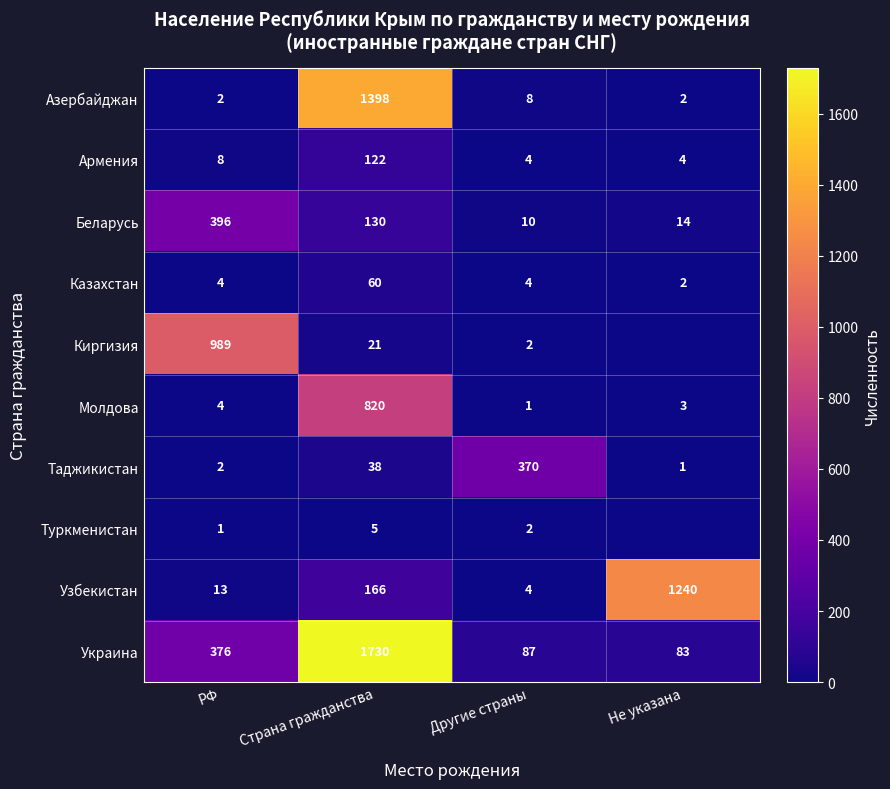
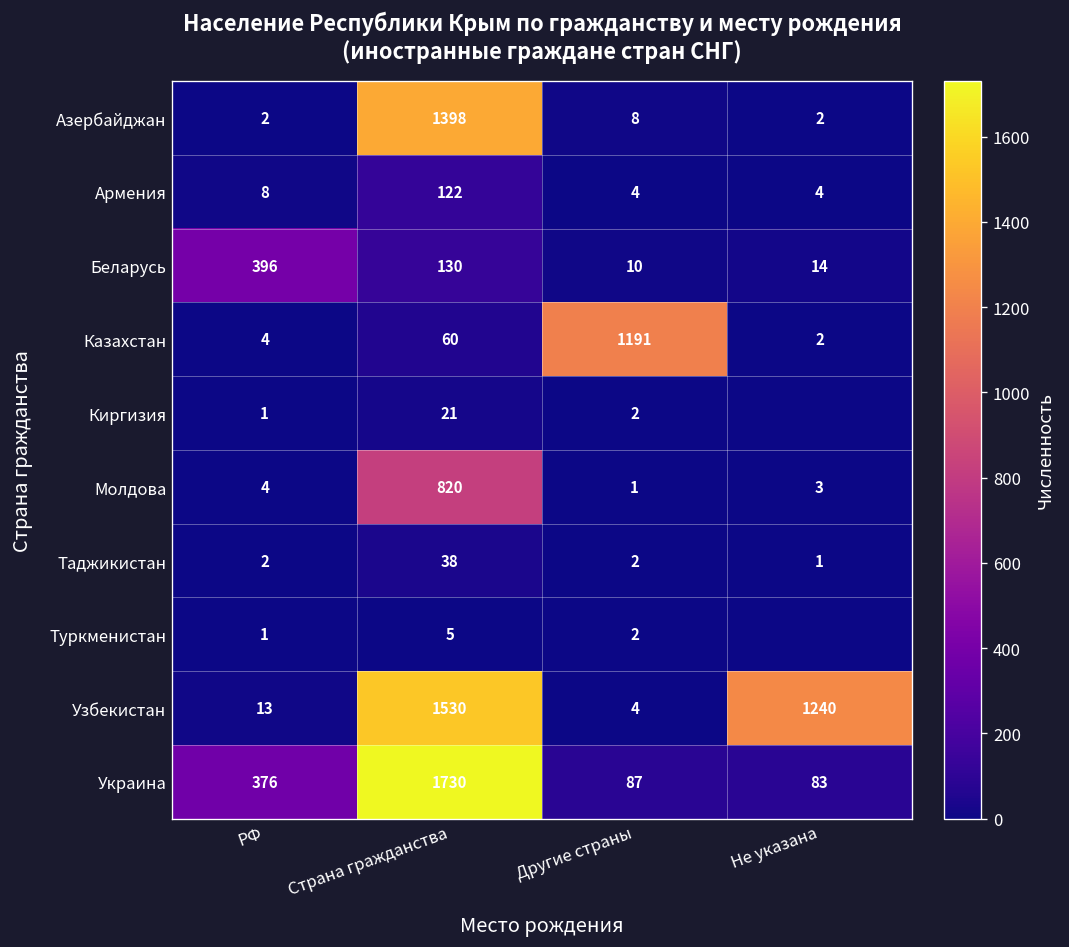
  {
    "Азербайджан": {
      "РФ": 2,
      "Страна гражданства": 1398,
      "Другие страны": 8,
      "Не указана": 2
    },
    "Армения": {
      "РФ": 8,
      "Страна гражданства": 122,
      "Другие страны": 4,
      "Не указана": 4
    },
    "Беларусь": {
      "РФ": 396,
      "Страна гражданства": 130,
      "Другие страны": 10,
      "Не указана": 14
    },
    "Казахстан": {
      "РФ": 4,
      "Страна гражданства": 60,
-     "Другие страны": 4,
+     "Другие страны": 1191,
      "Не указана": 2
    },
    "Киргизия": {
-     "РФ": 989,
+     "РФ": 1,
      "Страна гражданства": 21,
      "Другие страны": 2
    },
    "Молдова": {
      "РФ": 4,
      "Страна гражданства": 820,
      "Другие страны": 1,
      "Не указана": 3
    },
    "Таджикистан": {
      "РФ": 2,
      "Страна гражданства": 38,
-     "Другие страны": 370,
+     "Другие страны": 2,
      "Не указана": 1
    },
    "Туркменистан": {
      "РФ": 1,
      "Страна гражданства": 5,
      "Другие страны": 2
    },
    "Узбекистан": {
      "РФ": 13,
-     "Страна гражданства": 166,
+     "Страна гражданства": 1530,
      "Другие страны": 4,
      "Не указана": 1240
    },
    "Украина": {
      "РФ": 376,
      "Страна гражданства": 1730,
      "Другие страны": 87,
      "Не указана": 83
    }
  }
